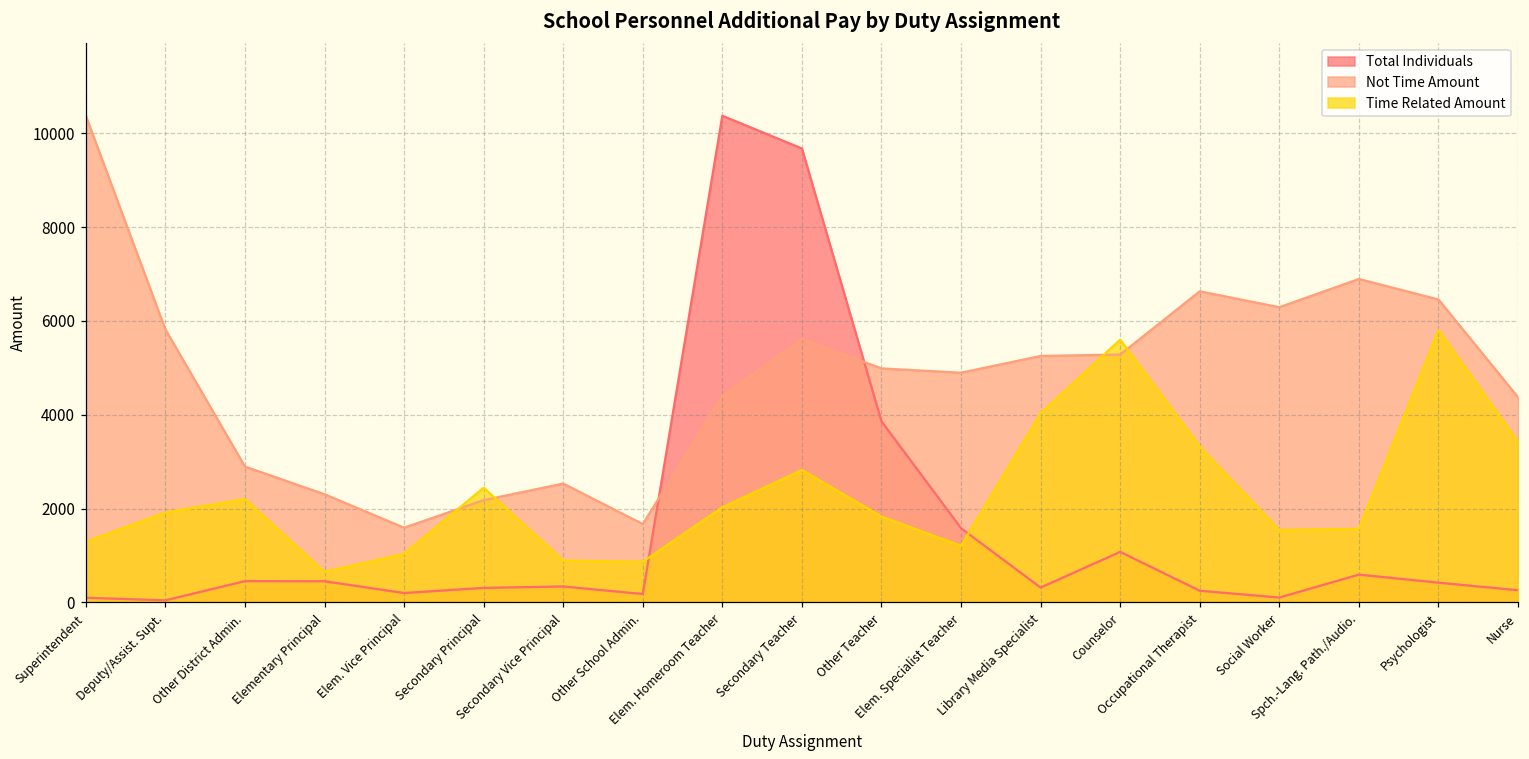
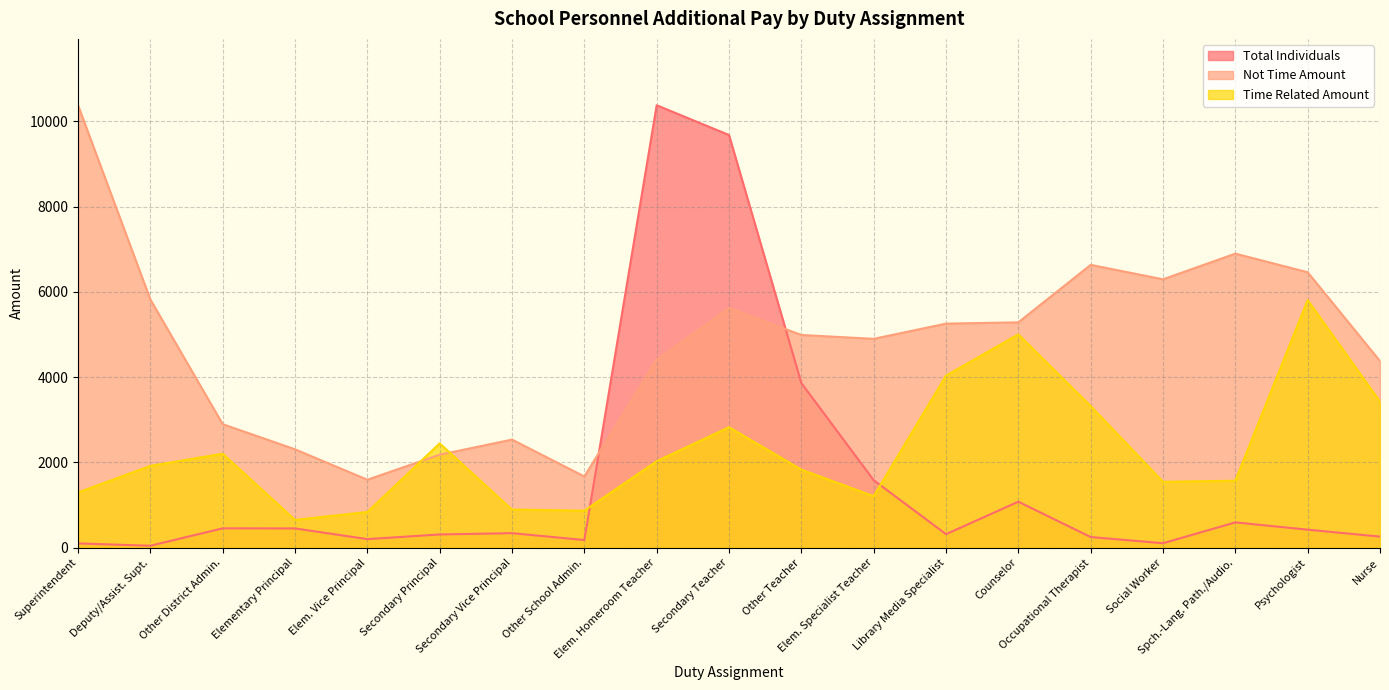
  {
    "Time Related Amount": {
      "Superintendent": 1300,
      "Deputy/Assist. Supt.": 1900,
      "Other District Admin.": 2200,
      "Elementary Principal": 700,
-     "Elem. Vice Principal": 1000,
+     "Elem. Vice Principal": 800,
      "Secondary Principal": 2400,
      "Secondary Vice Principal": 900,
      "Other School Admin.": 900,
      "Elem. Homeroom Teacher": 2000,
      "Secondary Teacher": 2800,
      "Other Teacher": 1800,
      "Elem. Specialist Teacher": 1200,
      "Library Media Specialist": 4000,
-     "Counselor": 5600,
+     "Counselor": 5000,
      "Occupational Therapist": 3300,
      "Social Worker": 1500,
      "Spch.-Lang. Path./Audio.": 1600,
      "Psychologist": 5800,
      "Nurse": 3400
    }
  }
